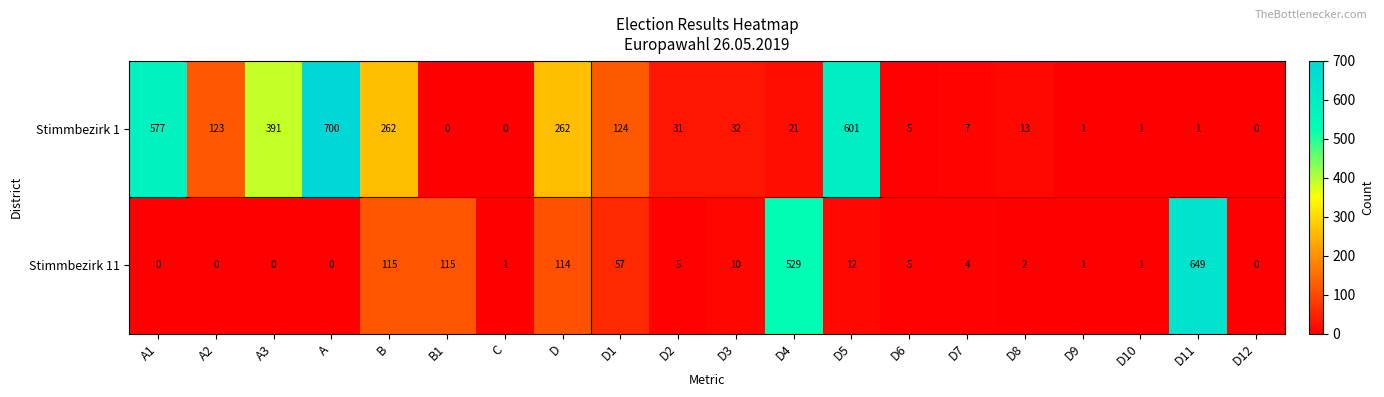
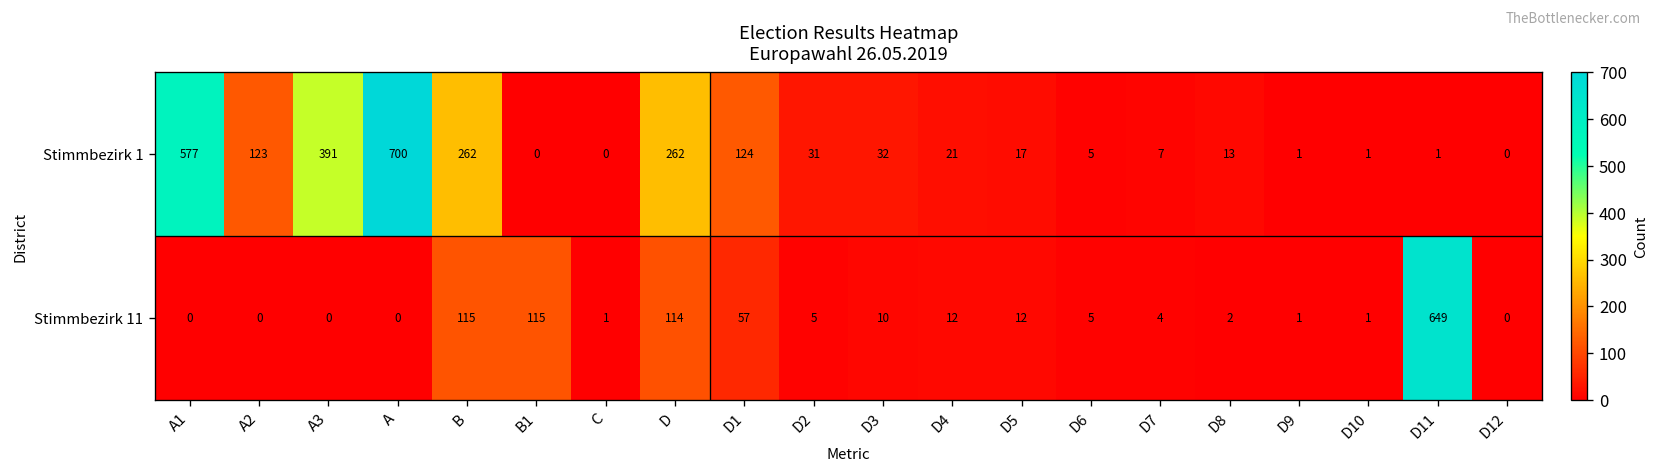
  {
    "Stimmbezirk 1": {
      "A1": 577,
      "A2": 123,
      "A3": 391,
      "A": 700,
      "B": 262,
      "B1": 0,
      "C": 0,
      "D": 262,
      "D1": 124,
      "D2": 31,
      "D3": 32,
      "D4": 21,
-     "D5": 601,
+     "D5": 17,
      "D6": 5,
      "D7": 7,
      "D8": 13,
      "D9": 1,
      "D10": 1,
      "D11": 1,
      "D12": 0
    },
    "Stimmbezirk 11": {
      "A1": 0,
      "A2": 0,
      "A3": 0,
      "A": 0,
      "B": 115,
      "B1": 115,
      "C": 1,
      "D": 114,
      "D1": 57,
      "D2": 5,
      "D3": 10,
-     "D4": 529,
+     "D4": 12,
      "D5": 12,
      "D6": 5,
      "D7": 4,
      "D8": 2,
      "D9": 1,
      "D10": 1,
      "D11": 649,
      "D12": 0
    }
  }
